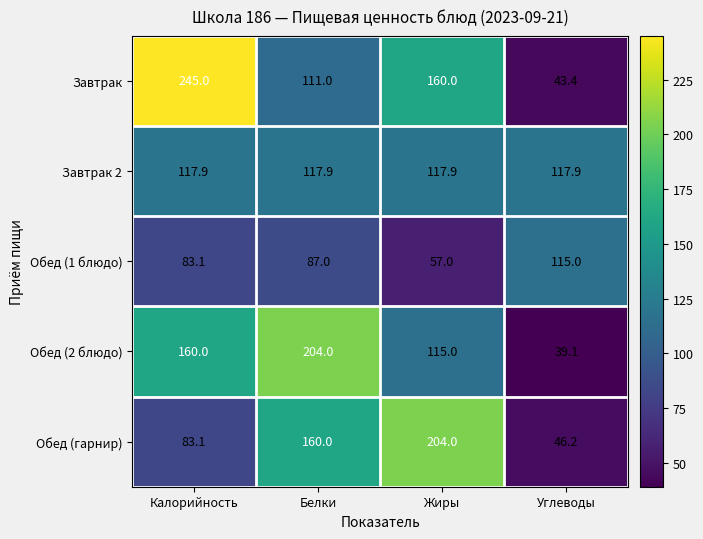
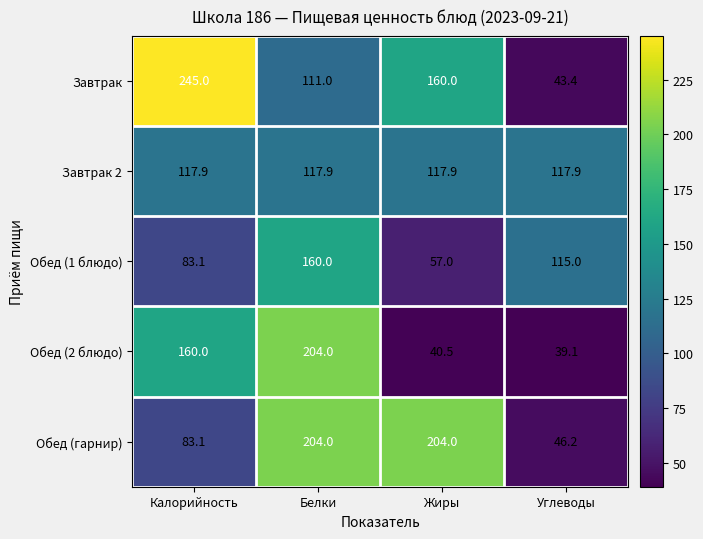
  {
    "Завтрак": {
      "Калорийность": 245.0,
      "Белки": 111.0,
      "Жиры": 160.0,
      "Углеводы": 43.4
    },
    "Завтрак 2": {
      "Калорийность": 117.9,
      "Белки": 117.9,
      "Жиры": 117.9,
      "Углеводы": 117.9
    },
    "Обед (1 блюдо)": {
      "Калорийность": 83.1,
-     "Белки": 87.0,
+     "Белки": 160.0,
      "Жиры": 57.0,
      "Углеводы": 115.0
    },
    "Обед (2 блюдо)": {
      "Калорийность": 160.0,
      "Белки": 204.0,
-     "Жиры": 115.0,
+     "Жиры": 40.5,
      "Углеводы": 39.1
    },
    "Обед (гарнир)": {
      "Калорийность": 83.1,
-     "Белки": 160.0,
+     "Белки": 204.0,
      "Жиры": 204.0,
      "Углеводы": 46.2
    }
  }
